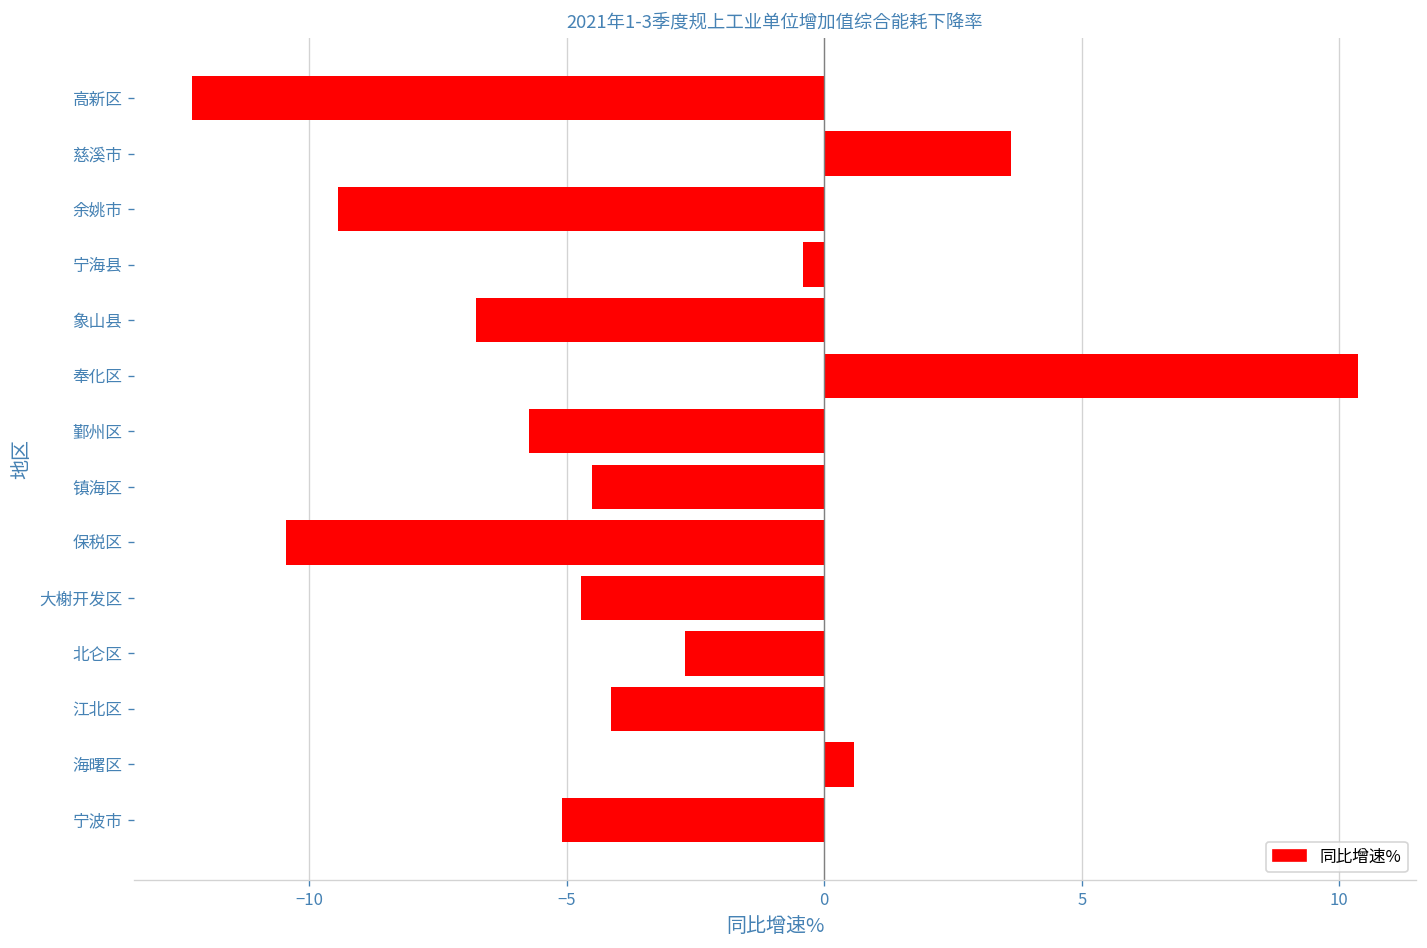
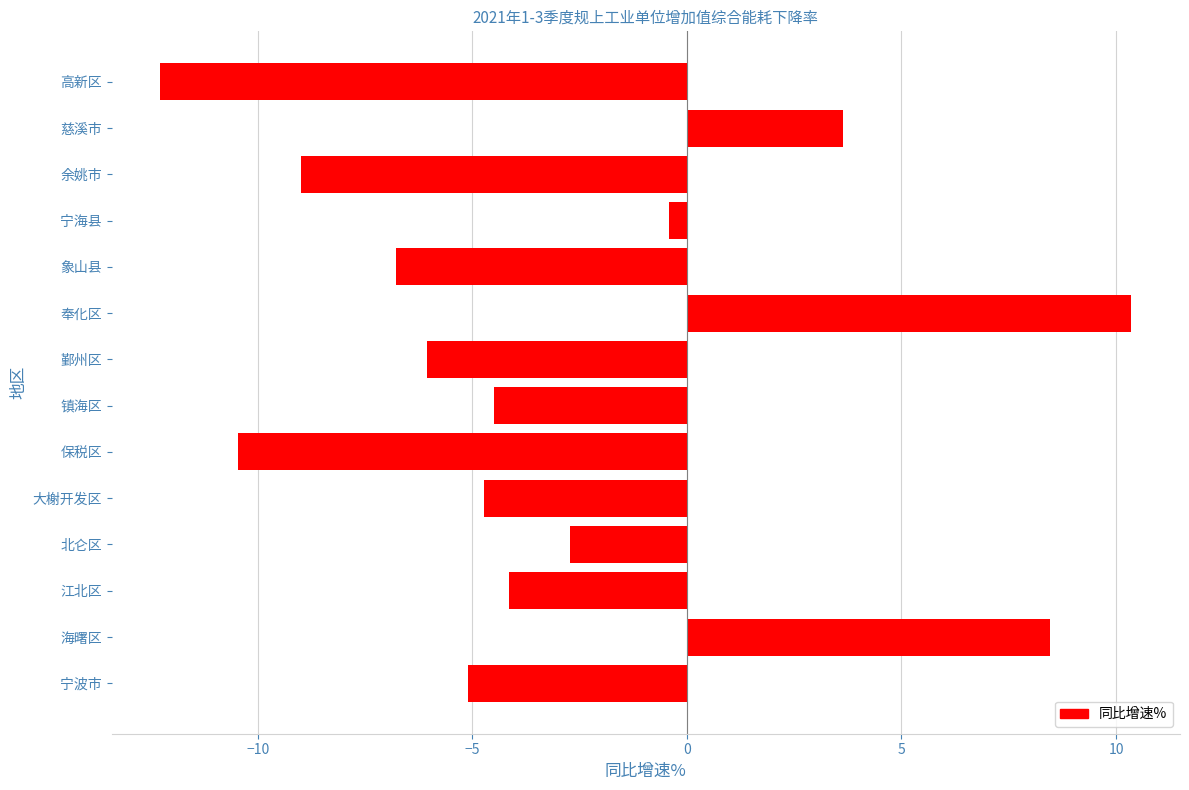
  {
    "高新区": -12.3,
    "慈溪市": 3.6,
-   "余姚市": -9.4,
+   "余姚市": -9.0,
    "宁海县": -0.4,
    "象山县": -6.8,
    "奉化区": 10.4,
-   "鄞州区": -5.7,
+   "鄞州区": -6.0,
    "镇海区": -4.5,
    "保税区": -10.4,
    "大榭开发区": -4.7,
    "北仑区": -2.7,
    "江北区": -4.1,
-   "海曙区": 0.6,
+   "海曙区": 8.5,
    "宁波市": -5.1
  }
